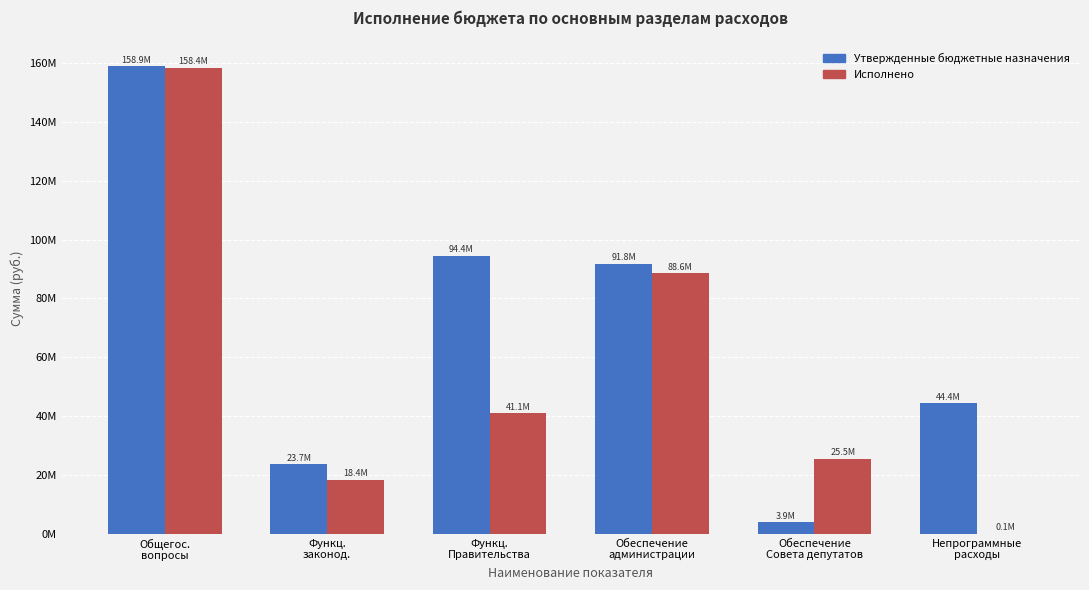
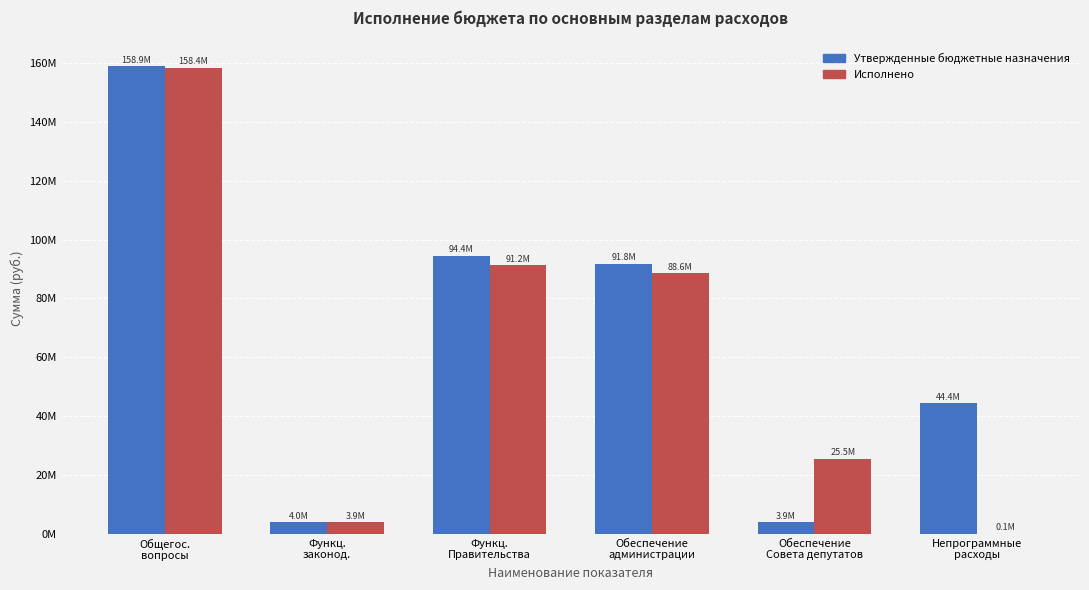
  {
    "Утвержденные бюджетные назначения": {
      "Общегос. вопросы": "158.9M",
-     "Функц. законод.": "23.7M",
+     "Функц. законод.": "4.0M",
      "Функц. Правительства": "94.4M",
      "Обеспечение администрации": "91.8M",
      "Обеспечение Совета депутатов": "3.9M",
      "Непрограммные расходы": "44.4M"
    },
    "Исполнено": {
      "Общегос. вопросы": "158.4M",
-     "Функц. законод.": "18.4M",
-     "Функц. Правительства": "41.1M",
+     "Функц. законод.": "3.9M",
+     "Функц. Правительства": "91.2M",
      "Обеспечение администрации": "88.6M",
      "Обеспечение Совета депутатов": "25.5M",
      "Непрограммные расходы": "0.1M"
    }
  }
